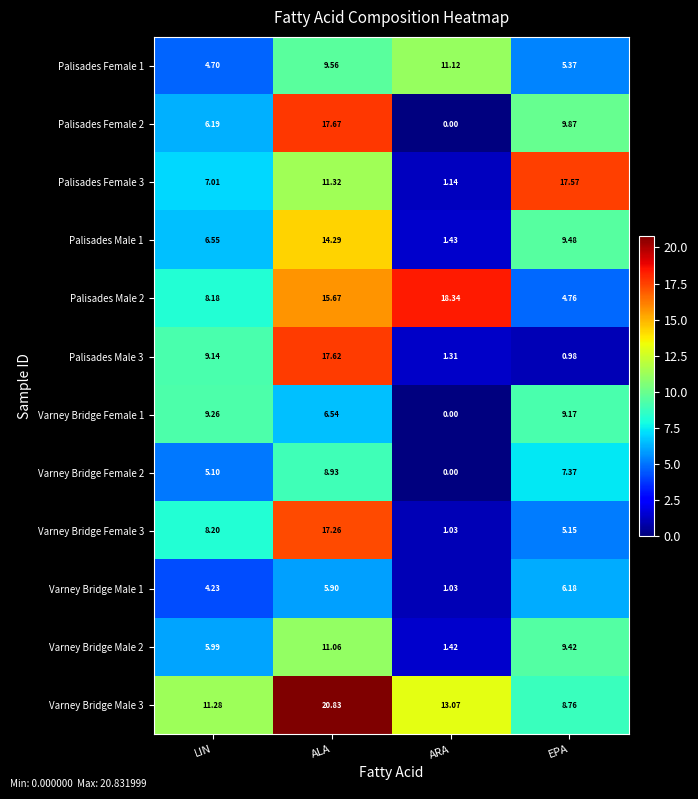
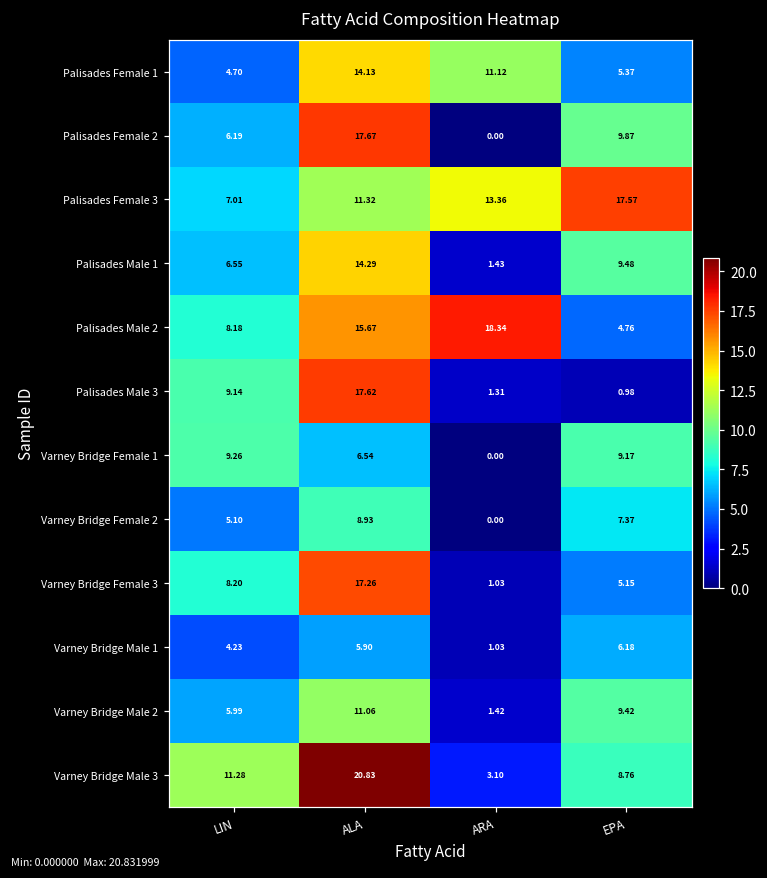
  {
    "Palisades Female 1": {
      "LIN": 4.70,
-     "ALA": 9.56,
+     "ALA": 14.13,
      "ARA": 11.12,
      "EPA": 5.37
    },
    "Palisades Female 2": {
      "LIN": 6.19,
      "ALA": 17.67,
      "ARA": 0.00,
      "EPA": 9.87
    },
    "Palisades Female 3": {
      "LIN": 7.01,
      "ALA": 11.32,
-     "ARA": 1.14,
+     "ARA": 13.36,
      "EPA": 17.57
    },
    "Palisades Male 1": {
      "LIN": 6.55,
      "ALA": 14.29,
      "ARA": 1.43,
      "EPA": 9.48
    },
    "Palisades Male 2": {
      "LIN": 8.18,
      "ALA": 15.67,
      "ARA": 18.34,
      "EPA": 4.76
    },
    "Palisades Male 3": {
      "LIN": 9.14,
      "ALA": 17.62,
      "ARA": 1.31,
      "EPA": 0.98
    },
    "Varney Bridge Female 1": {
      "LIN": 9.26,
      "ALA": 6.54,
      "ARA": 0.00,
      "EPA": 9.17
    },
    "Varney Bridge Female 2": {
      "LIN": 5.10,
      "ALA": 8.93,
      "ARA": 0.00,
      "EPA": 7.37
    },
    "Varney Bridge Female 3": {
      "LIN": 8.20,
      "ALA": 17.26,
      "ARA": 1.03,
      "EPA": 5.15
    },
    "Varney Bridge Male 1": {
      "LIN": 4.23,
      "ALA": 5.90,
      "ARA": 1.03,
      "EPA": 6.18
    },
    "Varney Bridge Male 2": {
      "LIN": 5.99,
      "ALA": 11.06,
      "ARA": 1.42,
      "EPA": 9.42
    },
    "Varney Bridge Male 3": {
      "LIN": 11.28,
      "ALA": 20.83,
-     "ARA": 13.07,
+     "ARA": 3.10,
      "EPA": 8.76
    }
  }
